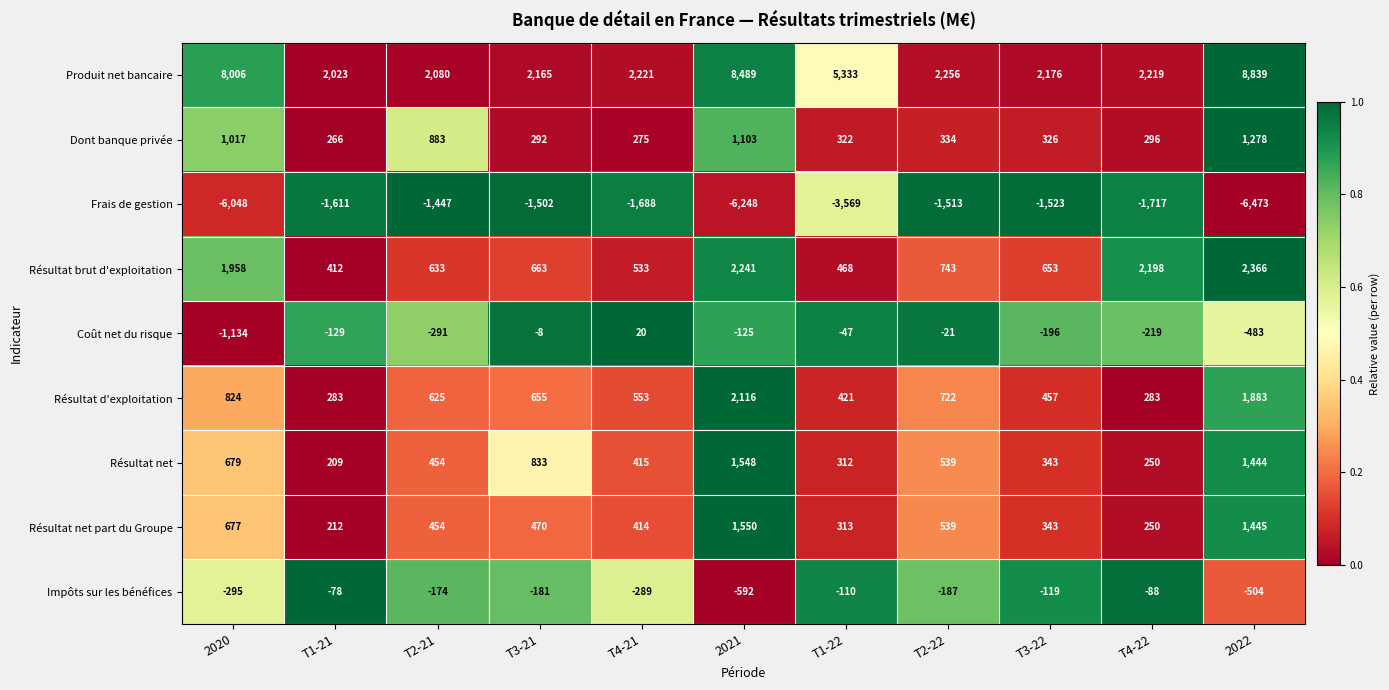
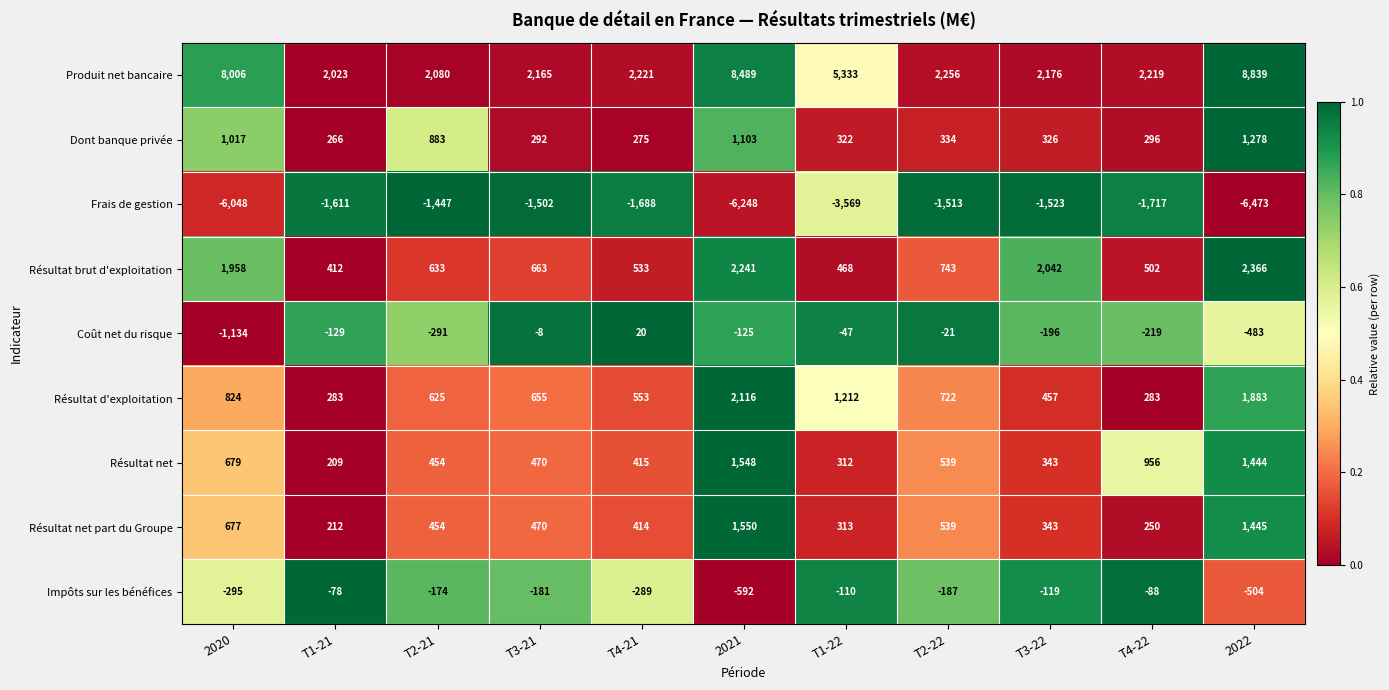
  {
    "Produit net bancaire": {
      "2020": "8,006",
      "T1-21": "2,023",
      "T2-21": "2,080",
      "T3-21": "2,165",
      "T4-21": "2,221",
      "2021": "8,489",
      "T1-22": "5,333",
      "T2-22": "2,256",
      "T3-22": "2,176",
      "T4-22": "2,219",
      "2022": "8,839"
    },
    "Dont banque privée": {
      "2020": "1,017",
      "T1-21": "266",
      "T2-21": "883",
      "T3-21": "292",
      "T4-21": "275",
      "2021": "1,103",
      "T1-22": "322",
      "T2-22": "334",
      "T3-22": "326",
      "T4-22": "296",
      "2022": "1,278"
    },
    "Frais de gestion": {
      "2020": "-6,048",
      "T1-21": "-1,611",
      "T2-21": "-1,447",
      "T3-21": "-1,502",
      "T4-21": "-1,688",
      "2021": "-6,248",
      "T1-22": "-3,569",
      "T2-22": "-1,513",
      "T3-22": "-1,523",
      "T4-22": "-1,717",
      "2022": "-6,473"
    },
    "Résultat brut d'exploitation": {
      "2020": "1,958",
      "T1-21": "412",
      "T2-21": "633",
      "T3-21": "663",
      "T4-21": "533",
      "2021": "2,241",
      "T1-22": "468",
      "T2-22": "743",
-     "T3-22": "653",
-     "T4-22": "2,198",
+     "T3-22": "2,042",
+     "T4-22": "502",
      "2022": "2,366"
    },
    "Coût net du risque": {
      "2020": "-1,134",
      "T1-21": "-129",
      "T2-21": "-291",
      "T3-21": "-8",
      "T4-21": "20",
      "2021": "-125",
      "T1-22": "-47",
      "T2-22": "-21",
      "T3-22": "-196",
      "T4-22": "-219",
      "2022": "-483"
    },
    "Résultat d'exploitation": {
      "2020": "824",
      "T1-21": "283",
      "T2-21": "625",
      "T3-21": "655",
      "T4-21": "553",
      "2021": "2,116",
-     "T1-22": "421",
+     "T1-22": "1,212",
      "T2-22": "722",
      "T3-22": "457",
      "T4-22": "283",
      "2022": "1,883"
    },
    "Résultat net": {
      "2020": "679",
      "T1-21": "209",
      "T2-21": "454",
-     "T3-21": "833",
+     "T3-21": "470",
      "T4-21": "415",
      "2021": "1,548",
      "T1-22": "312",
      "T2-22": "539",
      "T3-22": "343",
-     "T4-22": "250",
+     "T4-22": "956",
      "2022": "1,444"
    },
    "Résultat net part du Groupe": {
      "2020": "677",
      "T1-21": "212",
      "T2-21": "454",
      "T3-21": "470",
      "T4-21": "414",
      "2021": "1,550",
      "T1-22": "313",
      "T2-22": "539",
      "T3-22": "343",
      "T4-22": "250",
      "2022": "1,445"
    },
    "Impôts sur les bénéfices": {
      "2020": "-295",
      "T1-21": "-78",
      "T2-21": "-174",
      "T3-21": "-181",
      "T4-21": "-289",
      "2021": "-592",
      "T1-22": "-110",
      "T2-22": "-187",
      "T3-22": "-119",
      "T4-22": "-88",
      "2022": "-504"
    }
  }
